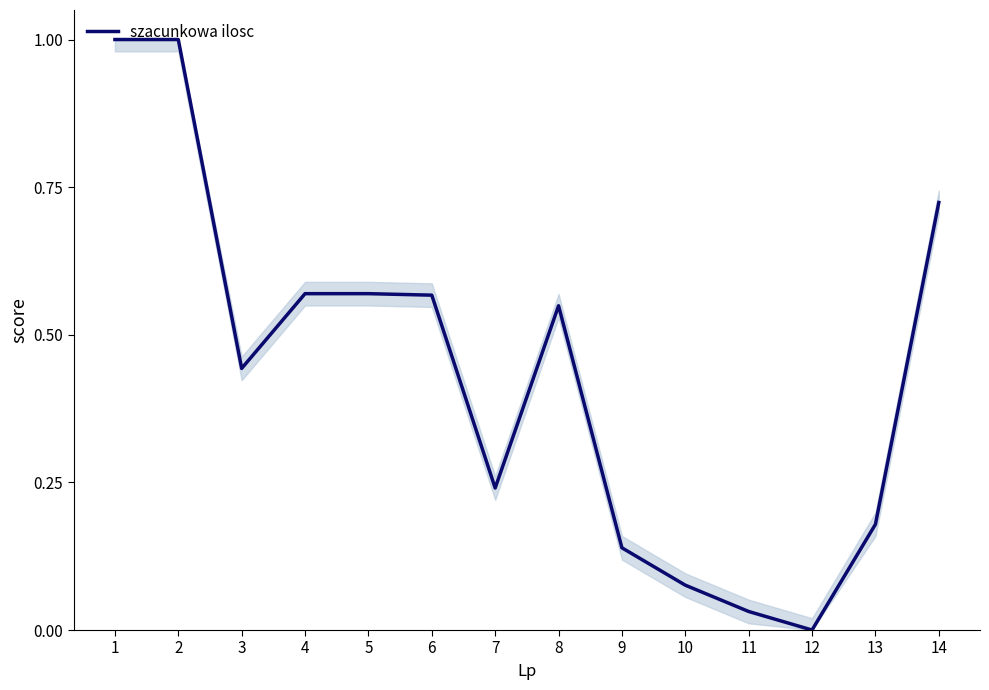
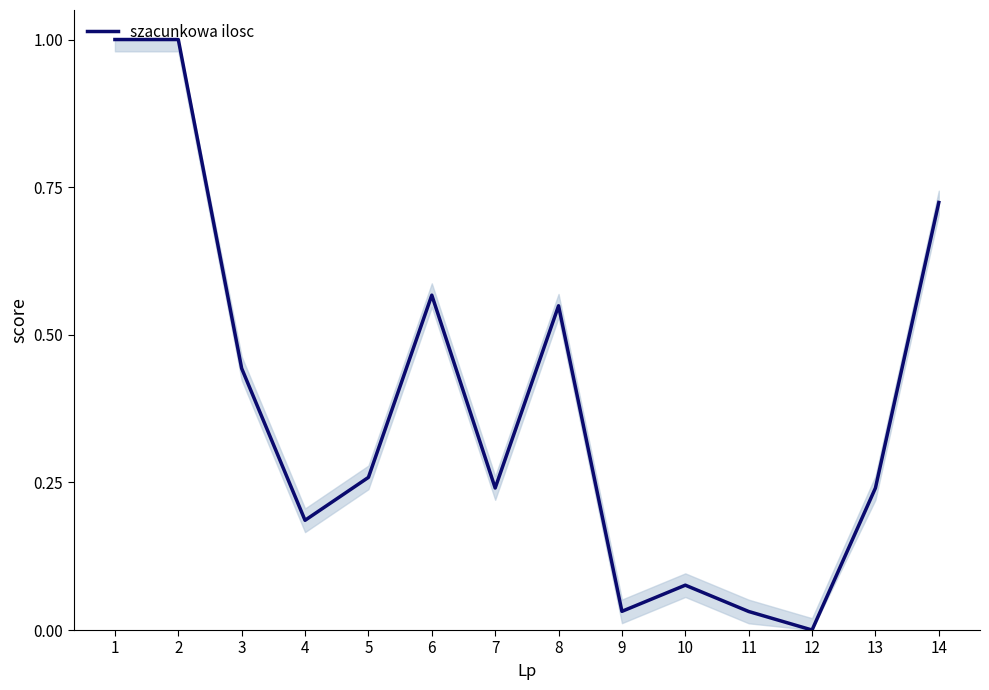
  {
    "szacunkowa ilosc": {
      "3": 0.44,
-     "4": 0.57,
-     "5": 0.57,
+     "4": 0.19,
+     "5": 0.26,
      "6": 0.57,
      "7": 0.24,
      "8": 0.55,
-     "9": 0.14,
+     "9": 0.03,
      "10": 0.08,
      "11": 0.03,
      "12": 0.00,
-     "13": 0.18,
+     "13": 0.24,
      "14": 0.72
    }
  }
